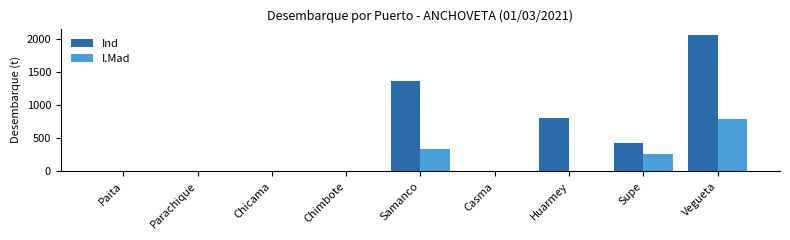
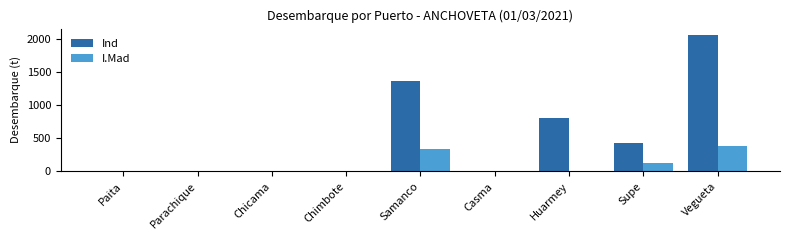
  {
    "Ind": {
      "Paita": 0,
      "Parachique": 0,
      "Chicama": 0,
      "Chimbote": 0,
      "Samanco": 1400,
      "Casma": 0,
      "Huarmey": 800,
      "Supe": 400,
      "Vegueta": 2100
    },
    "I.Mad": {
      "Paita": 0,
      "Parachique": 0,
      "Chicama": 0,
      "Chimbote": 0,
      "Samanco": 300,
      "Casma": 0,
      "Huarmey": 0,
-     "Supe": 300,
-     "Vegueta": 800
+     "Supe": 100,
+     "Vegueta": 400
    }
  }
